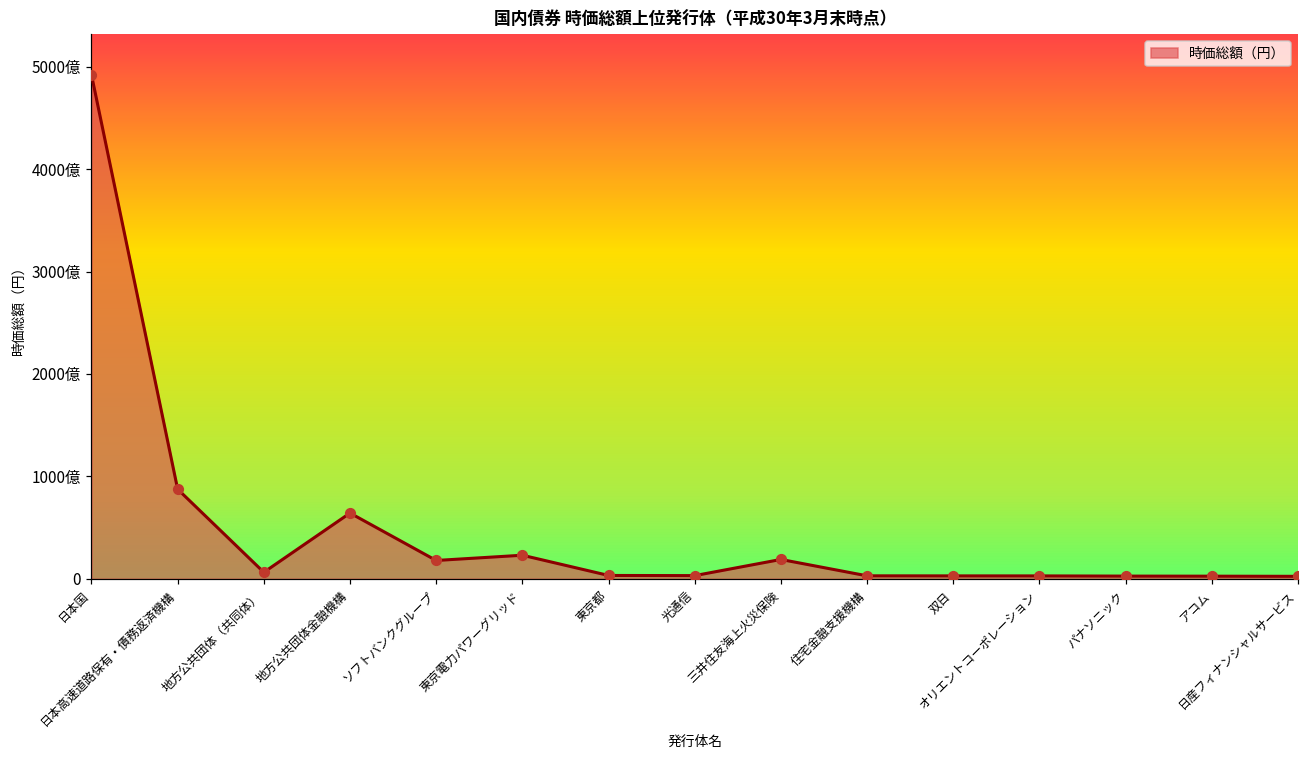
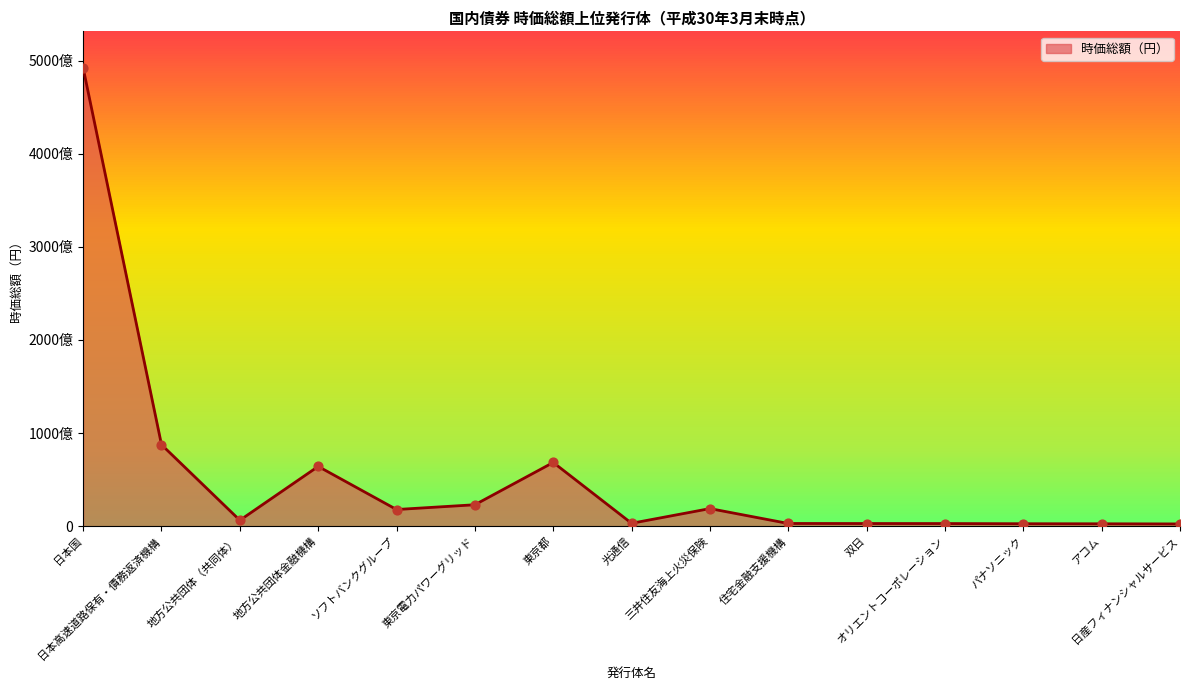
  {
    "日本国": "4900億",
    "日本高速道路保有・債務返済機構": "900億",
    "地方公共団体（共同体）": "100億",
    "地方公共団体金融機構": "600億",
    "ソフトバンクグループ": "200億",
    "東京電力パワーグリッド": "200億",
-   "東京都": "0億",
+   "東京都": "700億",
    "光通信": "0億",
    "三井住友海上火災保険": "200億",
    "住宅金融支援機構": "0億",
    "双日": "0億",
    "オリエントコーポレーション": "0億",
    "パナソニック": "0億",
    "アコム": "0億",
    "日産フィナンシャルサービス": "0億"
  }
